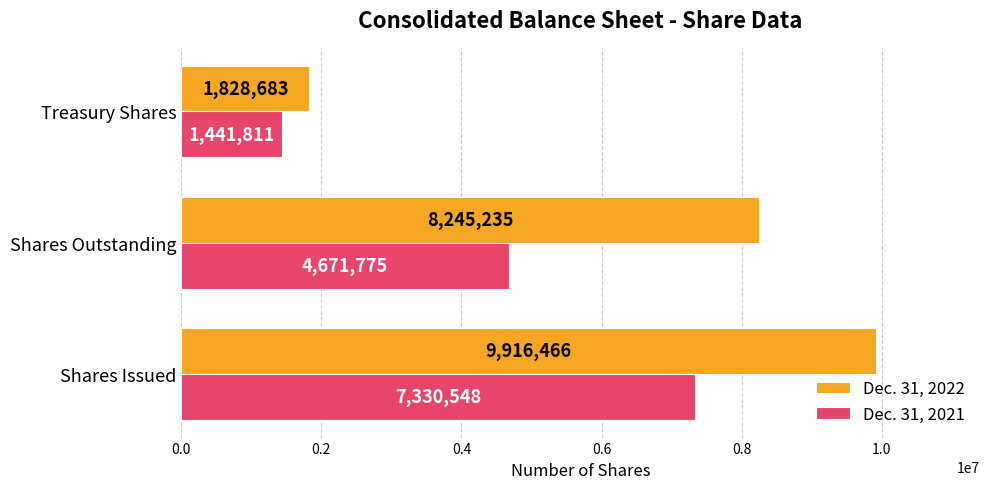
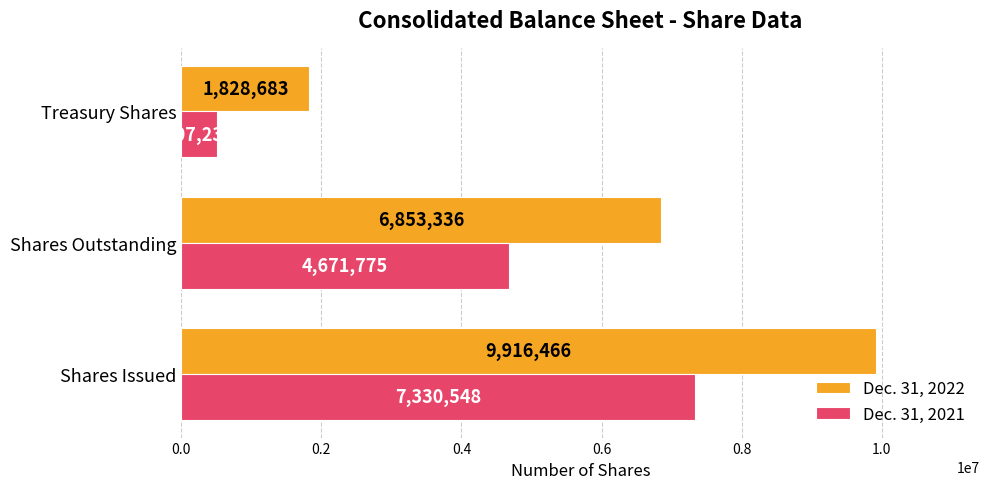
  {
    "Dec. 31, 2022": {
      "Treasury Shares": "1,828,683",
-     "Shares Outstanding": "8,245,235",
+     "Shares Outstanding": "6,853,336",
      "Shares Issued": "9,916,466"
    },
    "Dec. 31, 2021": {
-     "Treasury Shares": "1400000"
+     "Treasury Shares": "500000"
    }
  }
